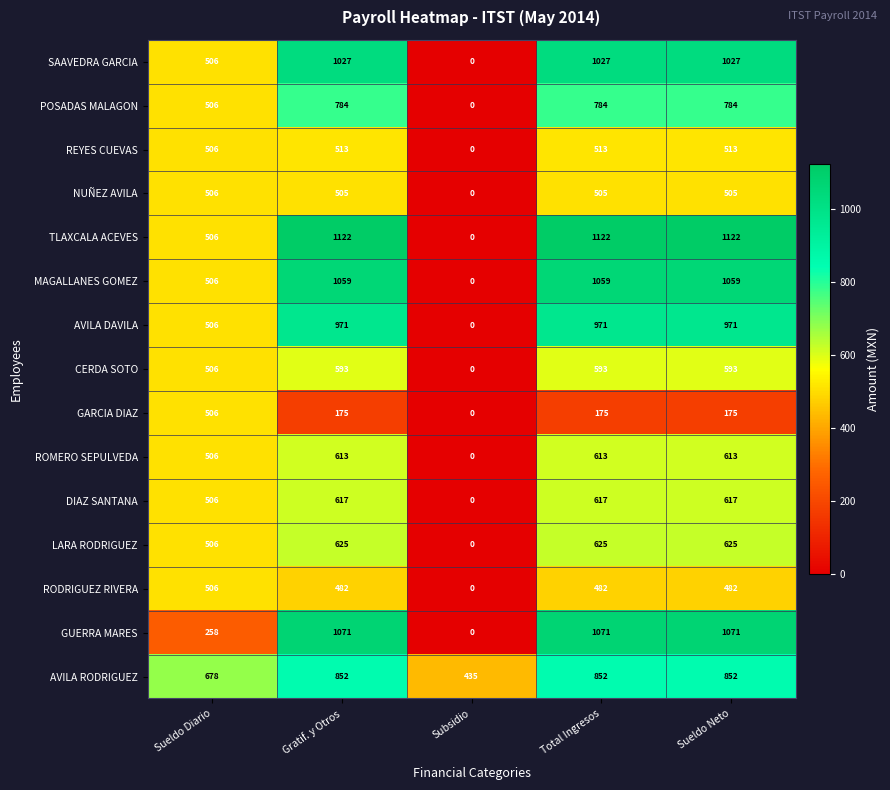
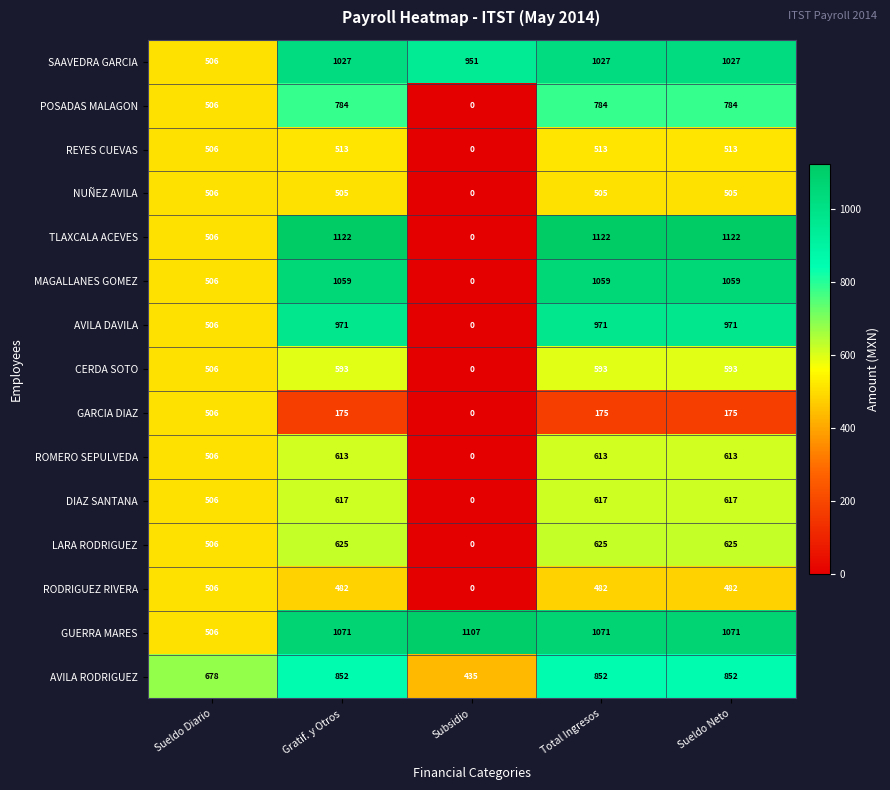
  {
    "SAAVEDRA GARCIA": {
      "Sueldo Diario": 506,
      "Gratif. y Otros": 1027,
-     "Subsidio": 0,
+     "Subsidio": 951,
      "Total Ingresos": 1027,
      "Sueldo Neto": 1027
    },
    "POSADAS MALAGON": {
      "Sueldo Diario": 506,
      "Gratif. y Otros": 784,
      "Subsidio": 0,
      "Total Ingresos": 784,
      "Sueldo Neto": 784
    },
    "REYES CUEVAS": {
      "Sueldo Diario": 506,
      "Gratif. y Otros": 513,
      "Subsidio": 0,
      "Total Ingresos": 513,
      "Sueldo Neto": 513
    },
    "NUÑEZ AVILA": {
      "Sueldo Diario": 506,
      "Gratif. y Otros": 505,
      "Subsidio": 0,
      "Total Ingresos": 505,
      "Sueldo Neto": 505
    },
    "TLAXCALA ACEVES": {
      "Sueldo Diario": 506,
      "Gratif. y Otros": 1122,
      "Subsidio": 0,
      "Total Ingresos": 1122,
      "Sueldo Neto": 1122
    },
    "MAGALLANES GOMEZ": {
      "Sueldo Diario": 506,
      "Gratif. y Otros": 1059,
      "Subsidio": 0,
      "Total Ingresos": 1059,
      "Sueldo Neto": 1059
    },
    "AVILA DAVILA": {
      "Sueldo Diario": 506,
      "Gratif. y Otros": 971,
      "Subsidio": 0,
      "Total Ingresos": 971,
      "Sueldo Neto": 971
    },
    "CERDA SOTO": {
      "Sueldo Diario": 506,
      "Gratif. y Otros": 593,
      "Subsidio": 0,
      "Total Ingresos": 593,
      "Sueldo Neto": 593
    },
    "GARCIA DIAZ": {
      "Sueldo Diario": 506,
      "Gratif. y Otros": 175,
      "Subsidio": 0,
      "Total Ingresos": 175,
      "Sueldo Neto": 175
    },
    "ROMERO SEPULVEDA": {
      "Sueldo Diario": 506,
      "Gratif. y Otros": 613,
      "Subsidio": 0,
      "Total Ingresos": 613,
      "Sueldo Neto": 613
    },
    "DIAZ SANTANA": {
      "Sueldo Diario": 506,
      "Gratif. y Otros": 617,
      "Subsidio": 0,
      "Total Ingresos": 617,
      "Sueldo Neto": 617
    },
    "LARA RODRIGUEZ": {
      "Sueldo Diario": 506,
      "Gratif. y Otros": 625,
      "Subsidio": 0,
      "Total Ingresos": 625,
      "Sueldo Neto": 625
    },
    "RODRIGUEZ RIVERA": {
      "Sueldo Diario": 506,
      "Gratif. y Otros": 482,
      "Subsidio": 0,
      "Total Ingresos": 482,
      "Sueldo Neto": 482
    },
    "GUERRA MARES": {
-     "Sueldo Diario": 258,
+     "Sueldo Diario": 506,
      "Gratif. y Otros": 1071,
-     "Subsidio": 0,
+     "Subsidio": 1107,
      "Total Ingresos": 1071,
      "Sueldo Neto": 1071
    },
    "AVILA RODRIGUEZ": {
      "Sueldo Diario": 678,
      "Gratif. y Otros": 852,
      "Subsidio": 435,
      "Total Ingresos": 852,
      "Sueldo Neto": 852
    }
  }
